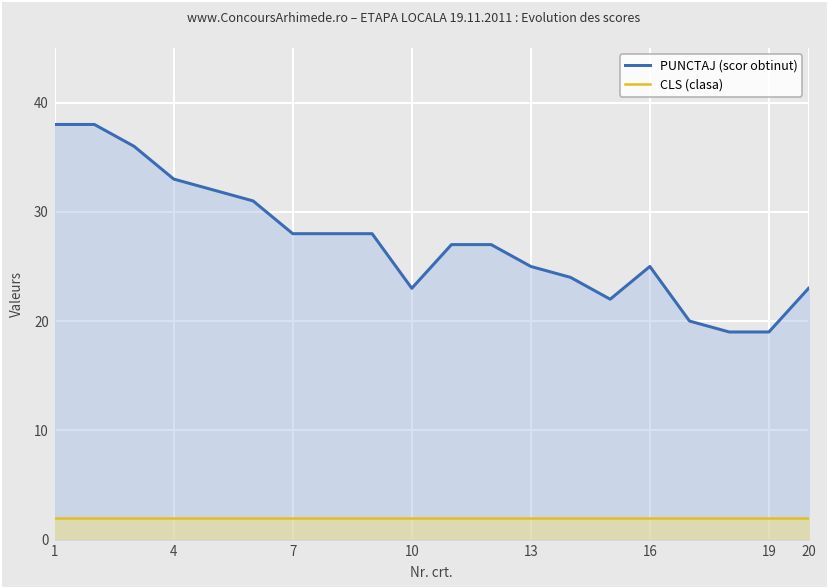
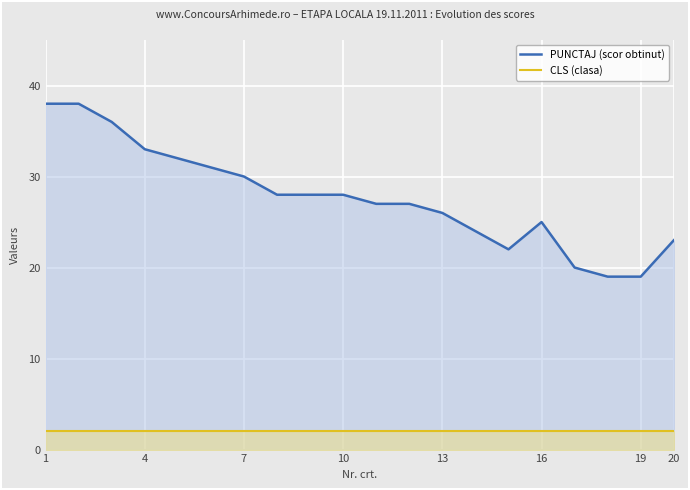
  {
    "PUNCTAJ (scor obtinut)": {
      "1": 38,
      "4": 33,
-     "7": 28,
-     "10": 23,
-     "13": 25,
+     "7": 30,
+     "10": 28,
+     "13": 26,
      "16": 25,
      "19": 19,
      "20": 23
    },
    "CLS (clasa)": {
      "1": 2,
      "4": 2,
      "7": 2,
      "10": 2,
      "13": 2,
      "16": 2,
      "19": 2,
      "20": 2
    }
  }
